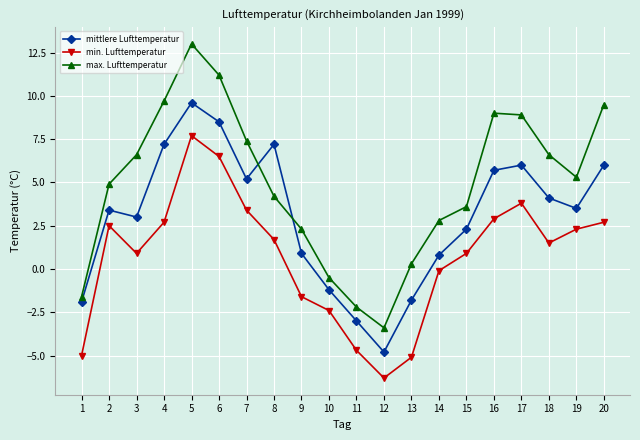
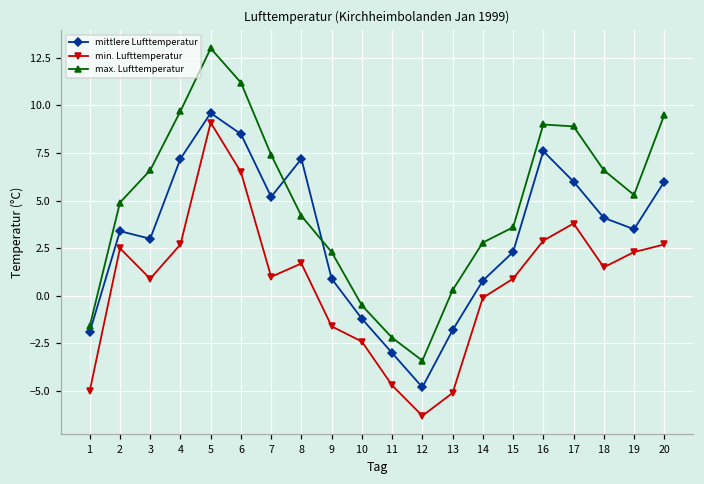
  {
    "mittlere Lufttemperatur": {
      "1": -1.9,
      "2": 3.4,
      "3": 3.0,
      "4": 7.2,
      "5": 9.6,
      "6": 8.5,
      "7": 5.2,
      "8": 7.2,
      "9": 0.9,
      "10": -1.2,
      "11": -3.0,
      "12": -4.8,
      "13": -1.8,
      "14": 0.8,
      "15": 2.3,
-     "16": 5.7,
+     "16": 7.6,
      "17": 6.0,
      "18": 4.1,
      "19": 3.5,
      "20": 6.0
    },
    "min. Lufttemperatur": {
      "1": -5.0,
      "2": 2.5,
      "3": 0.9,
      "4": 2.7,
-     "5": 7.7,
+     "5": 9.1,
      "6": 6.5,
-     "7": 3.4,
+     "7": 1.0,
      "8": 1.7,
      "9": -1.6,
      "10": -2.4,
      "11": -4.7,
      "12": -6.3,
      "13": -5.1,
      "14": -0.1,
      "15": 0.9,
      "16": 2.9,
      "17": 3.8,
      "18": 1.5,
      "19": 2.3,
      "20": 2.7
    },
    "max. Lufttemperatur": {
      "1": -1.6,
      "2": 4.9,
      "3": 6.6,
      "4": 9.7,
      "5": 13.0,
      "6": 11.2,
      "7": 7.4,
      "8": 4.2,
      "9": 2.3,
      "10": -0.5,
      "11": -2.2,
      "12": -3.4,
      "13": 0.3,
      "14": 2.8,
      "15": 3.6,
      "16": 9.0,
      "17": 8.9,
      "18": 6.6,
      "19": 5.3,
      "20": 9.5
    }
  }
